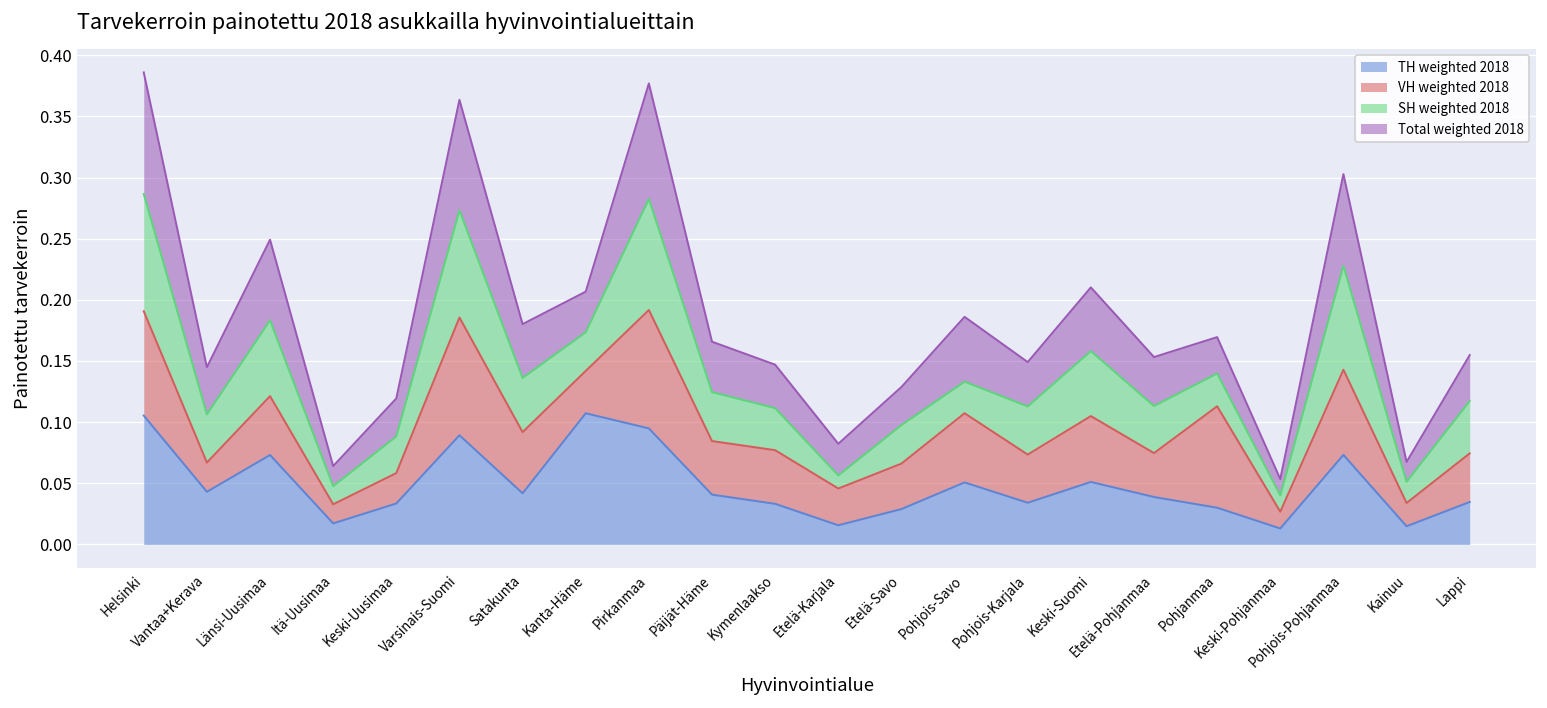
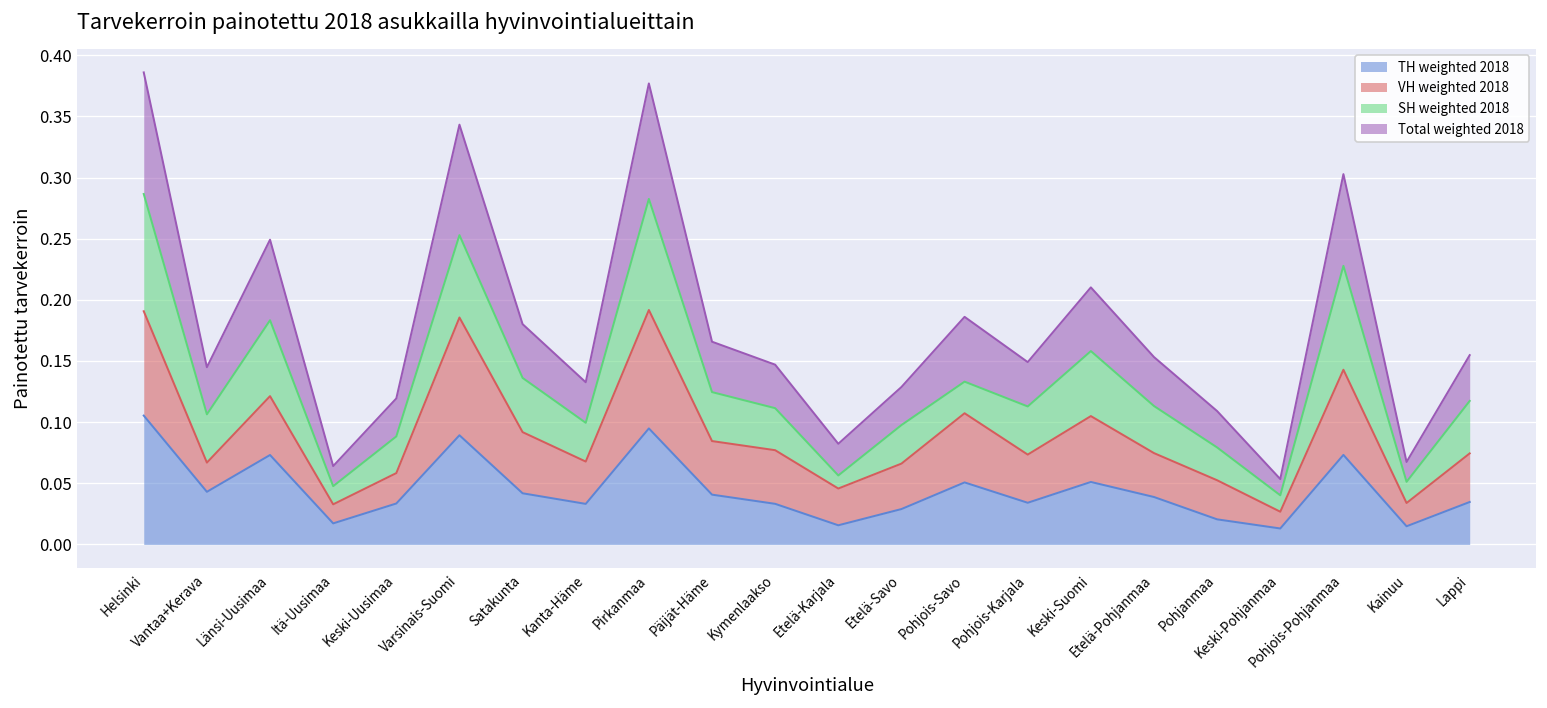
  {
    "TH weighted 2018": {
      "Helsinki": 0.105,
      "Vantaa+Kerava": 0.043,
      "Länsi-Uusimaa": 0.073,
      "Itä-Uusimaa": 0.017,
      "Keski-Uusimaa": 0.033,
      "Varsinais-Suomi": 0.089,
      "Satakunta": 0.042,
-     "Kanta-Häme": 0.107,
+     "Kanta-Häme": 0.033,
      "Pirkanmaa": 0.095,
      "Päijät-Häme": 0.041,
      "Kymenlaakso": 0.033,
      "Etelä-Karjala": 0.016,
      "Etelä-Savo": 0.029,
      "Pohjois-Savo": 0.051,
      "Pohjois-Karjala": 0.034,
      "Keski-Suomi": 0.051,
      "Etelä-Pohjanmaa": 0.039,
-     "Pohjanmaa": 0.030,
+     "Pohjanmaa": 0.021,
      "Keski-Pohjanmaa": 0.013,
      "Pohjois-Pohjanmaa": 0.073,
      "Kainuu": 0.015,
      "Lappi": 0.035
    },
    "VH weighted 2018": {
      "Helsinki": 0.085,
      "Vantaa+Kerava": 0.024,
      "Länsi-Uusimaa": 0.048,
      "Itä-Uusimaa": 0.016,
      "Keski-Uusimaa": 0.025,
      "Varsinais-Suomi": 0.096,
      "Satakunta": 0.050,
      "Kanta-Häme": 0.035,
      "Pirkanmaa": 0.097,
      "Päijät-Häme": 0.044,
      "Kymenlaakso": 0.044,
      "Etelä-Karjala": 0.030,
      "Etelä-Savo": 0.037,
      "Pohjois-Savo": 0.057,
      "Pohjois-Karjala": 0.039,
      "Keski-Suomi": 0.054,
      "Etelä-Pohjanmaa": 0.036,
-     "Pohjanmaa": 0.083,
+     "Pohjanmaa": 0.032,
      "Keski-Pohjanmaa": 0.014,
      "Pohjois-Pohjanmaa": 0.070,
      "Kainuu": 0.019,
      "Lappi": 0.040
    },
    "SH weighted 2018": {
      "Helsinki": 0.096,
      "Vantaa+Kerava": 0.039,
      "Länsi-Uusimaa": 0.062,
      "Itä-Uusimaa": 0.015,
      "Keski-Uusimaa": 0.030,
-     "Varsinais-Suomi": 0.088,
+     "Varsinais-Suomi": 0.067,
      "Satakunta": 0.044,
      "Kanta-Häme": 0.032,
      "Pirkanmaa": 0.091,
      "Päijät-Häme": 0.040,
      "Kymenlaakso": 0.034,
      "Etelä-Karjala": 0.011,
      "Etelä-Savo": 0.032,
      "Pohjois-Savo": 0.026,
      "Pohjois-Karjala": 0.039,
      "Keski-Suomi": 0.053,
      "Etelä-Pohjanmaa": 0.038,
      "Pohjanmaa": 0.027,
      "Keski-Pohjanmaa": 0.013,
      "Pohjois-Pohjanmaa": 0.085,
      "Kainuu": 0.017,
      "Lappi": 0.043
    },
    "Total weighted 2018": {
      "Helsinki": 0.099,
      "Vantaa+Kerava": 0.038,
      "Länsi-Uusimaa": 0.066,
      "Itä-Uusimaa": 0.016,
      "Keski-Uusimaa": 0.031,
      "Varsinais-Suomi": 0.090,
      "Satakunta": 0.044,
      "Kanta-Häme": 0.033,
      "Pirkanmaa": 0.094,
      "Päijät-Häme": 0.041,
      "Kymenlaakso": 0.036,
      "Etelä-Karjala": 0.026,
      "Etelä-Savo": 0.031,
      "Pohjois-Savo": 0.053,
      "Pohjois-Karjala": 0.036,
      "Keski-Suomi": 0.052,
      "Etelä-Pohjanmaa": 0.040,
      "Pohjanmaa": 0.030,
      "Keski-Pohjanmaa": 0.013,
      "Pohjois-Pohjanmaa": 0.075,
      "Kainuu": 0.016,
      "Lappi": 0.037
    }
  }
